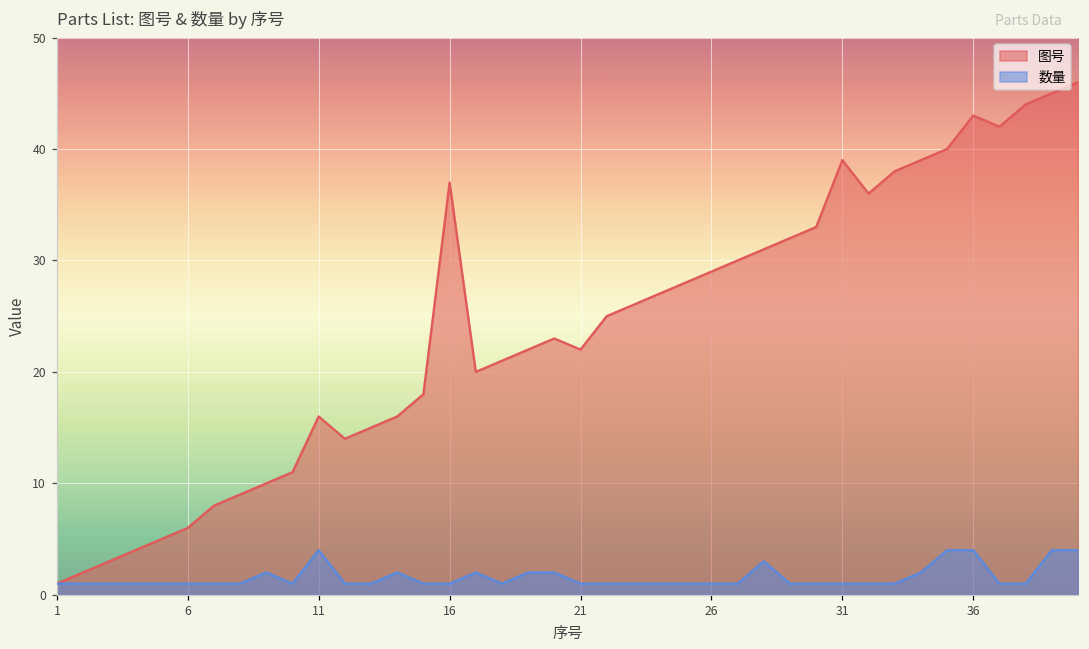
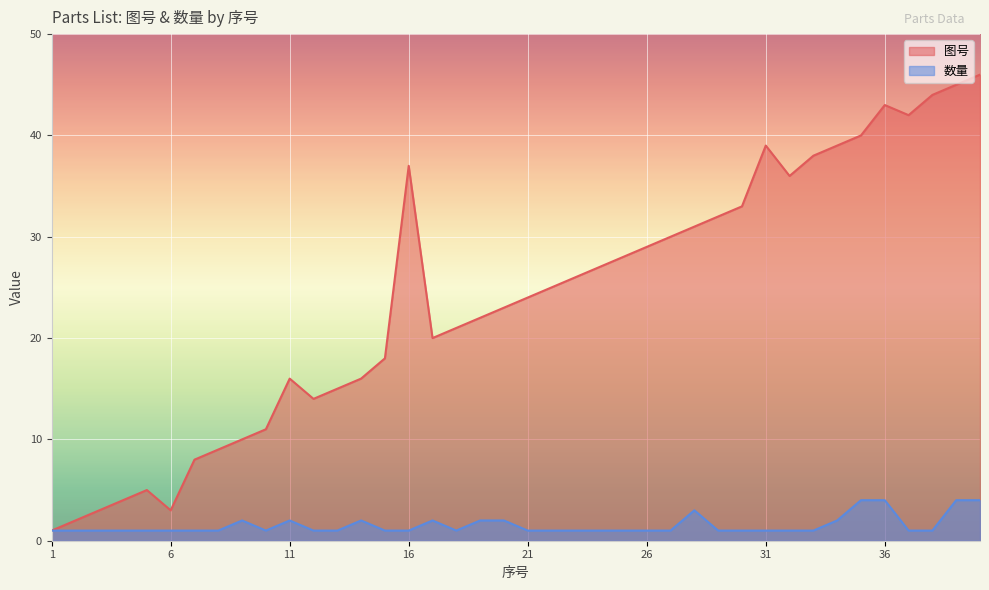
  {
    "图号": {
-     "6": 6,
+     "6": 3,
      "11": 16,
      "16": 37,
-     "21": 22,
+     "21": 24,
      "26": 29,
      "31": 39,
      "36": 43
    },
    "数量": {
      "6": 1,
-     "11": 4,
+     "11": 2,
      "16": 1,
      "21": 1,
      "26": 1,
      "31": 1,
      "36": 4
    }
  }
